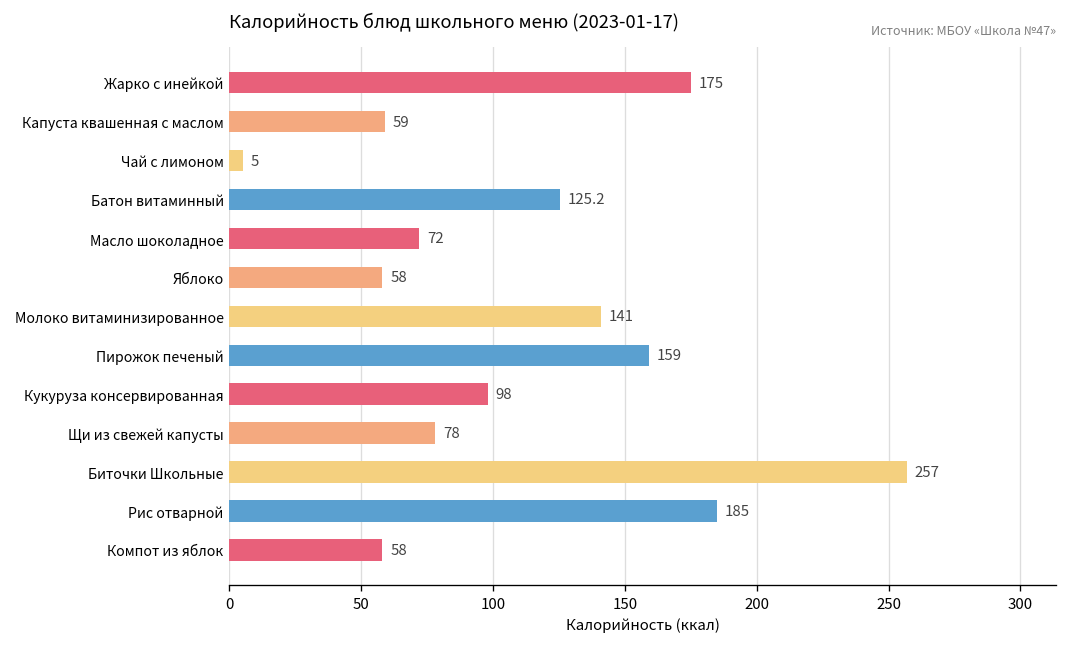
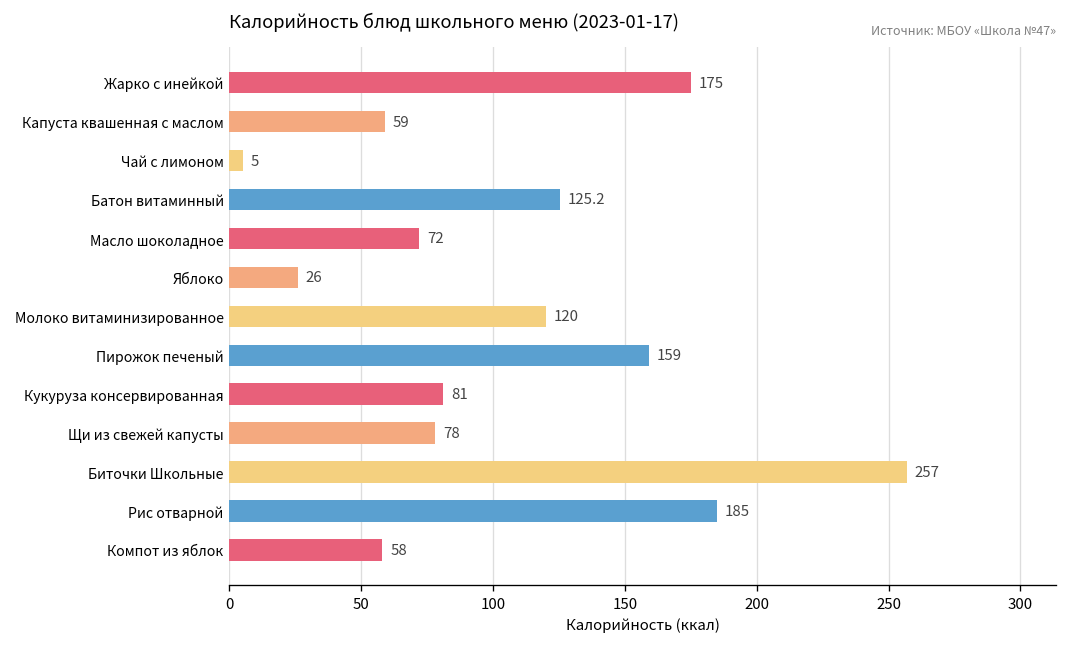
  {
    "Жарко с инейкой": 175,
    "Капуста квашенная с маслом": 59,
    "Чай с лимоном": 5,
    "Батон витаминный": 125.2,
    "Масло шоколадное": 72,
-   "Яблоко": 58,
-   "Молоко витаминизированное": 141,
+   "Яблоко": 26,
+   "Молоко витаминизированное": 120,
    "Пирожок печеный": 159,
-   "Кукуруза консервированная": 98,
+   "Кукуруза консервированная": 81,
    "Щи из свежей капусты": 78,
    "Биточки Школьные": 257,
    "Рис отварной": 185,
    "Компот из яблок": 58
  }
